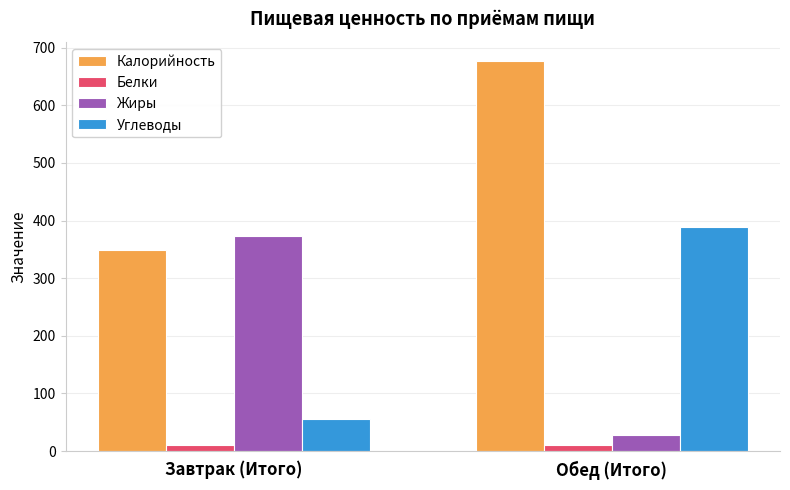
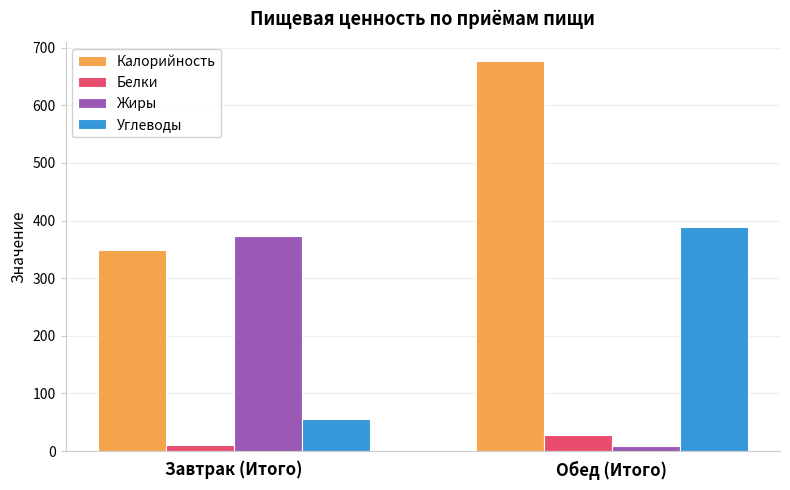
  {
    "Калорийность": {
      "Завтрак (Итого)": 350,
      "Обед (Итого)": 680
    },
    "Белки": {
      "Завтрак (Итого)": 10,
-     "Обед (Итого)": 10
+     "Обед (Итого)": 30
    },
    "Жиры": {
      "Завтрак (Итого)": 370,
-     "Обед (Итого)": 30
+     "Обед (Итого)": 10
    },
    "Углеводы": {
      "Завтрак (Итого)": 60,
      "Обед (Итого)": 390
    }
  }
